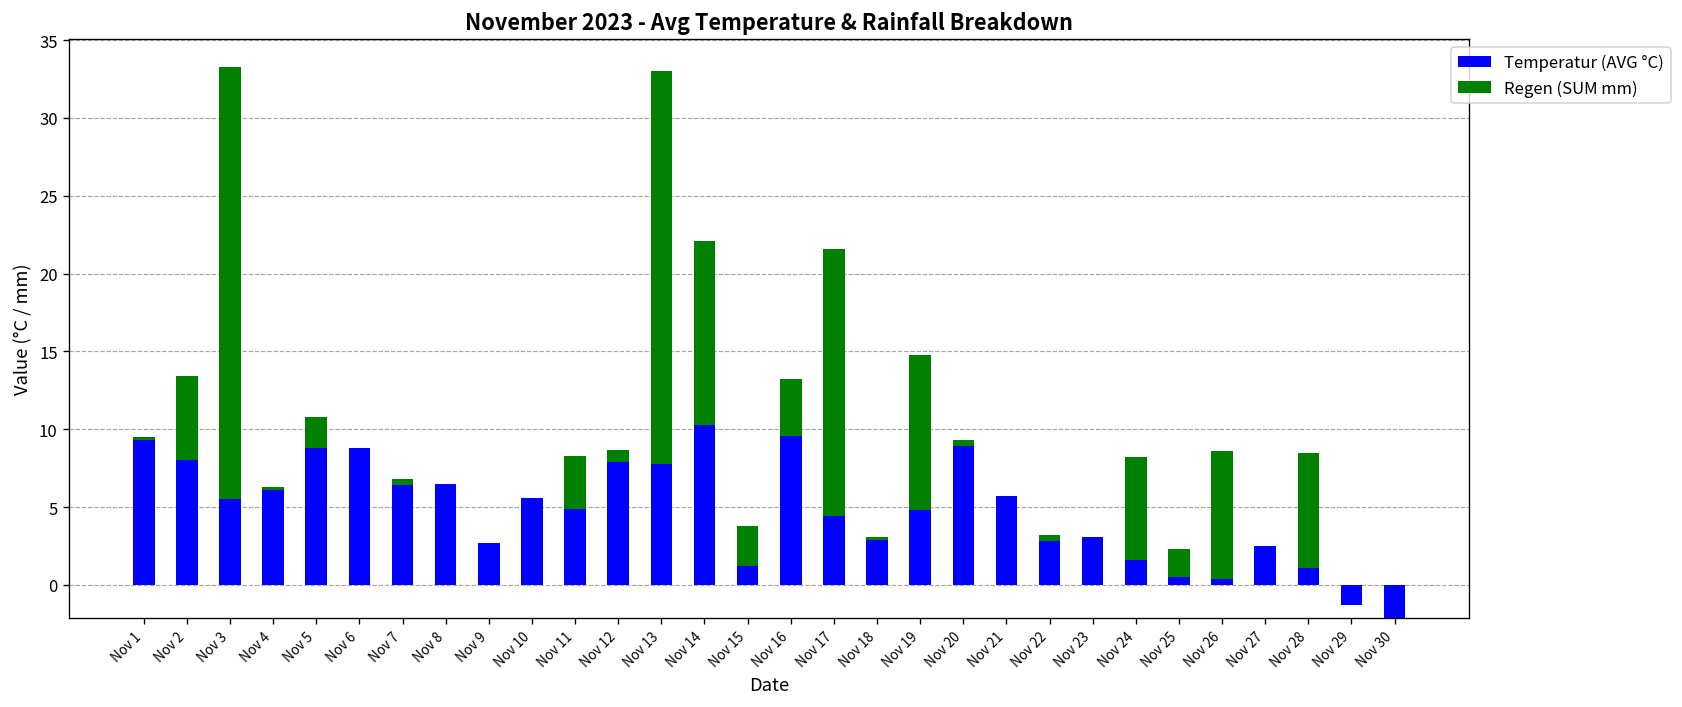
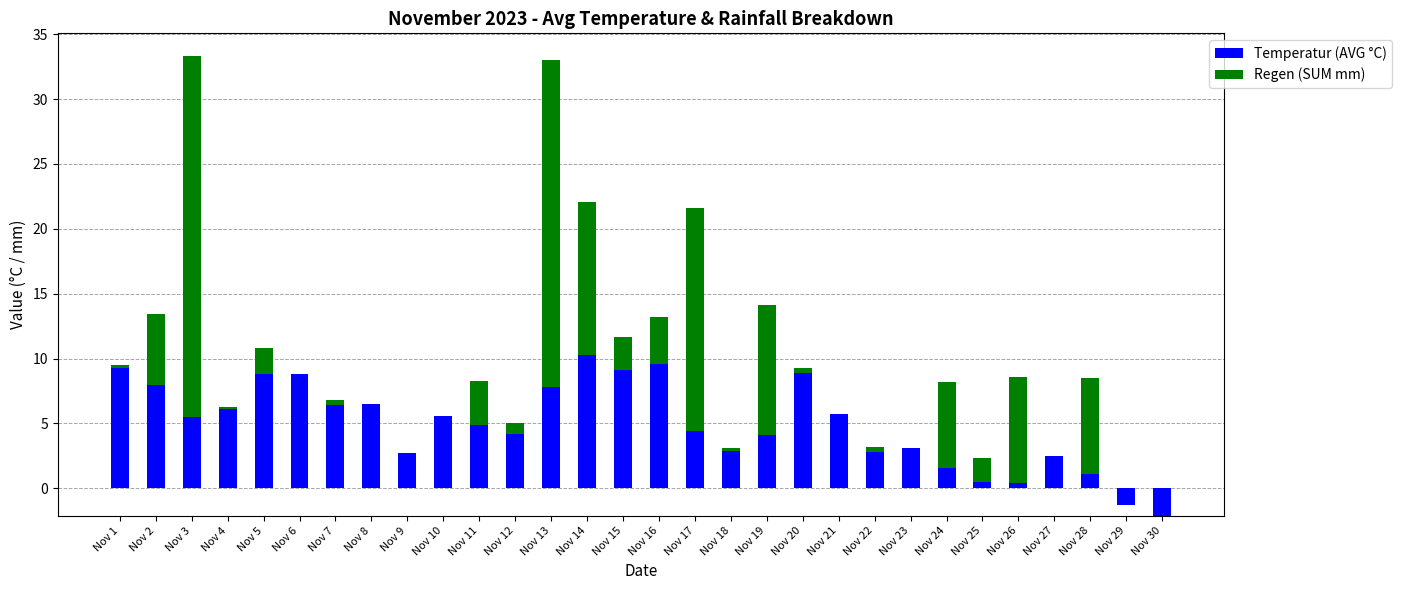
  {
    "Temperatur (AVG °C)": {
      "Nov 1": 9.3,
      "Nov 2": 8.0,
      "Nov 3": 5.5,
      "Nov 4": 6.1,
      "Nov 5": 8.8,
      "Nov 6": 8.8,
      "Nov 7": 6.4,
      "Nov 8": 6.5,
      "Nov 9": 2.7,
      "Nov 10": 5.6,
      "Nov 11": 4.9,
-     "Nov 12": 7.9,
+     "Nov 12": 4.2,
      "Nov 13": 7.8,
      "Nov 14": 10.3,
-     "Nov 15": 1.2,
+     "Nov 15": 9.1,
      "Nov 16": 9.6,
      "Nov 17": 4.4,
      "Nov 18": 2.9,
-     "Nov 19": 4.8,
+     "Nov 19": 4.1,
      "Nov 20": 8.9,
      "Nov 21": 5.7,
      "Nov 22": 2.8,
      "Nov 23": 3.1,
      "Nov 24": 1.6,
      "Nov 25": 0.5,
      "Nov 26": 0.4,
      "Nov 27": 2.5,
      "Nov 28": 1.1,
      "Nov 29": -1.3,
      "Nov 30": -2.1
    },
    "Regen (SUM mm)": {
      "Nov 1": 0.2,
      "Nov 2": 5.4,
      "Nov 3": 27.8,
      "Nov 4": 0.2,
      "Nov 5": 2.0,
      "Nov 6": 0.0,
      "Nov 7": 0.4,
      "Nov 8": 0.0,
      "Nov 9": 0.0,
      "Nov 10": 0.0,
      "Nov 11": 3.4,
      "Nov 12": 0.8,
      "Nov 13": 25.2,
      "Nov 14": 11.8,
      "Nov 15": 2.6,
      "Nov 16": 3.6,
      "Nov 17": 17.2,
      "Nov 18": 0.2,
      "Nov 19": 10.0,
      "Nov 20": 0.4,
      "Nov 21": 0.0,
      "Nov 22": 0.4,
      "Nov 23": 0.0,
      "Nov 24": 6.6,
      "Nov 25": 1.8,
      "Nov 26": 8.2,
      "Nov 27": 0.0,
      "Nov 28": 7.4,
      "Nov 29": 0.0,
      "Nov 30": 0.0
    }
  }
